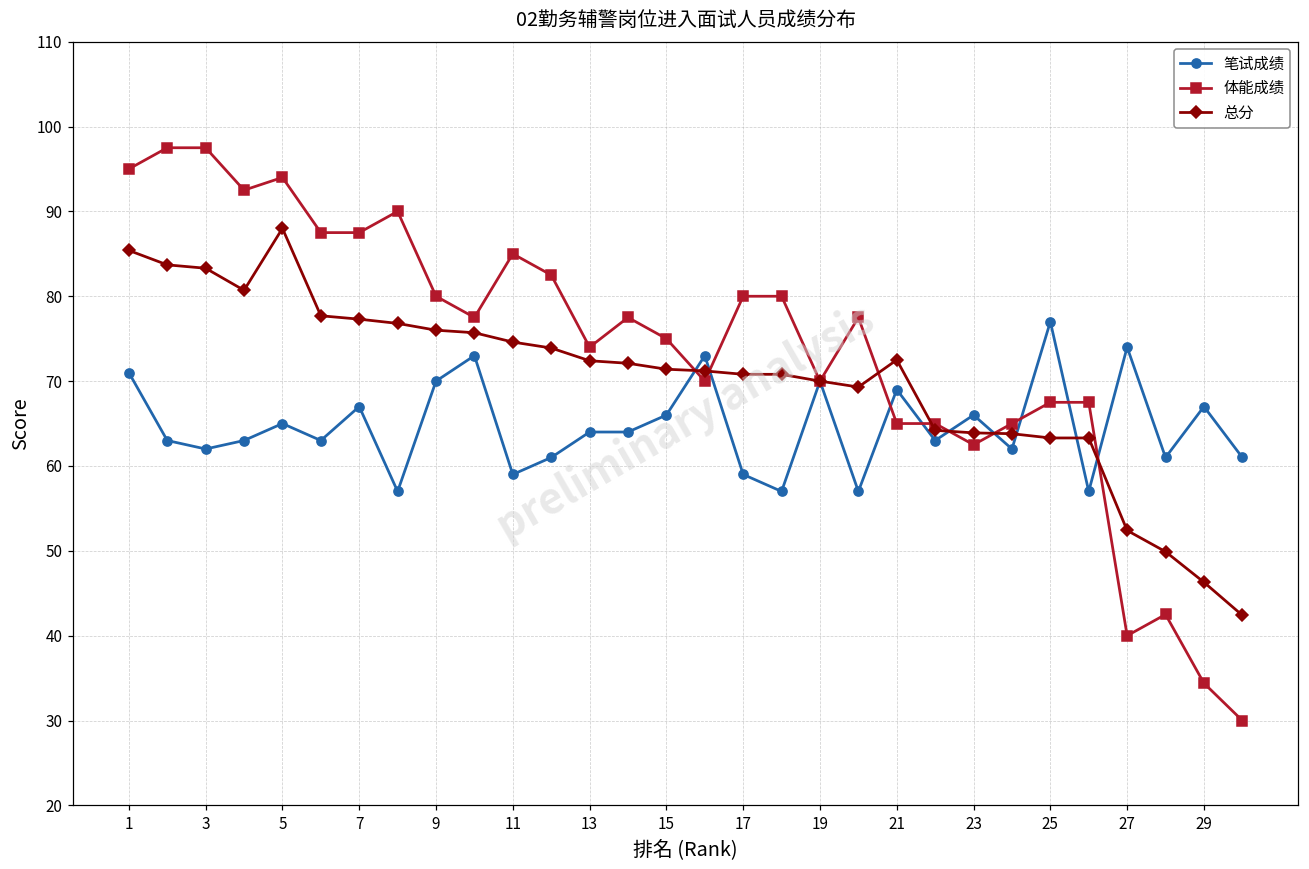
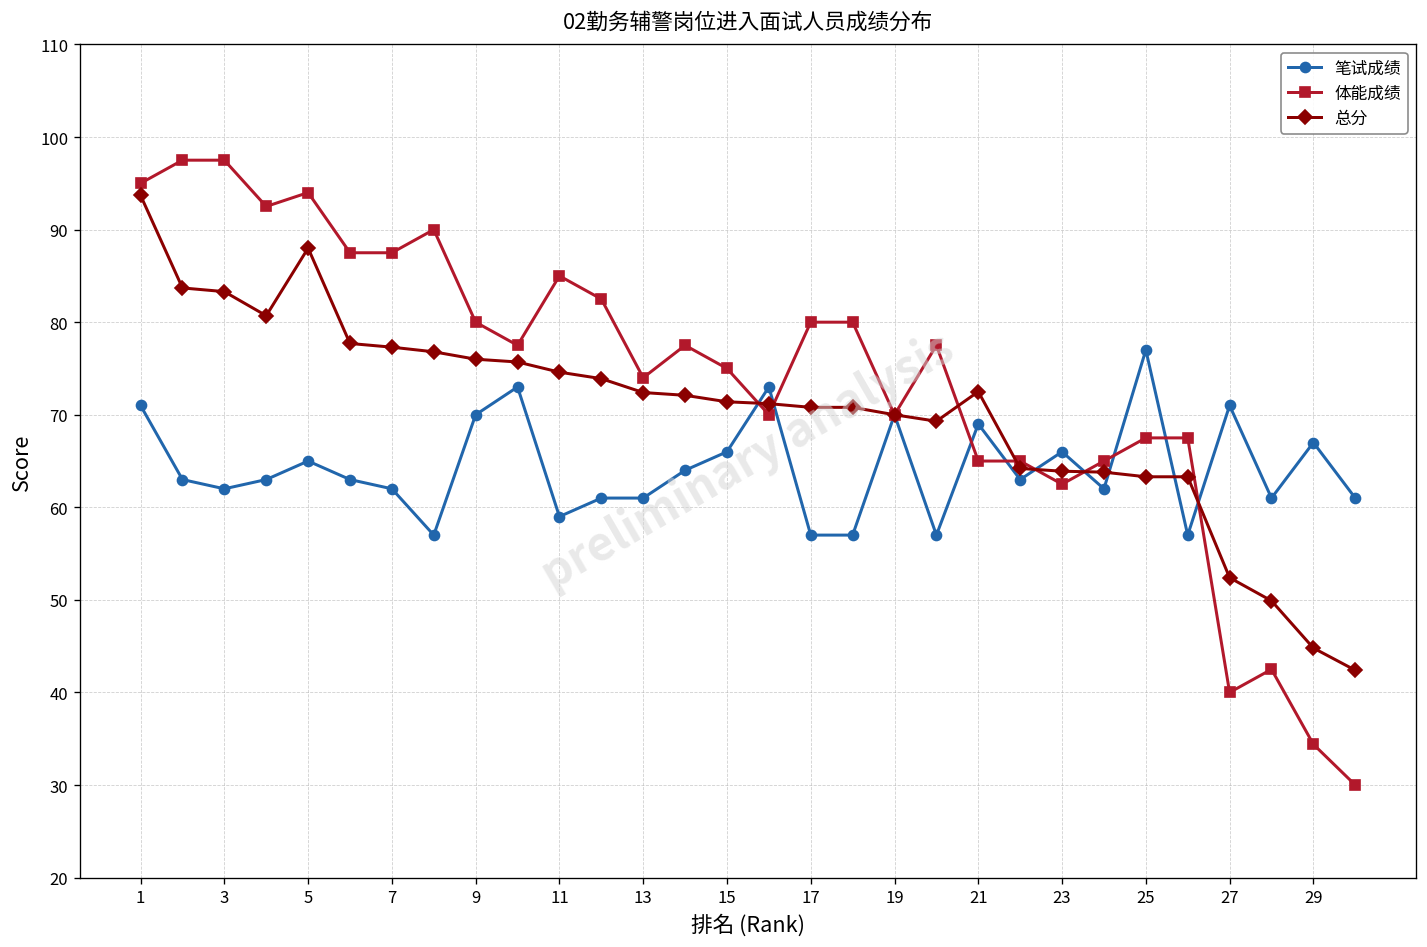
  {
    "笔试成绩": {
      "1": 71,
      "3": 62,
      "5": 65,
-     "7": 67,
+     "7": 62,
      "9": 70,
      "11": 59,
-     "13": 64,
+     "13": 61,
      "15": 66,
-     "17": 59,
+     "17": 57,
      "21": 69,
      "23": 66,
      "25": 77,
-     "27": 74,
+     "27": 71,
      "29": 67
    },
    "体能成绩": {
      "1": 95,
      "3": 98,
      "5": 94,
      "7": 88,
      "9": 80,
      "11": 85,
      "13": 74,
      "15": 75,
      "17": 80,
      "21": 65,
      "23": 63,
      "25": 68,
      "27": 40,
      "29": 34
    },
    "总分": {
-     "1": 85,
+     "1": 94,
      "3": 83,
      "5": 88,
      "7": 77,
      "9": 76,
      "11": 75,
      "13": 72,
      "15": 71,
      "17": 71,
      "21": 73,
      "23": 64,
      "25": 63,
      "27": 52,
-     "29": 46
+     "29": 45
    }
  }
